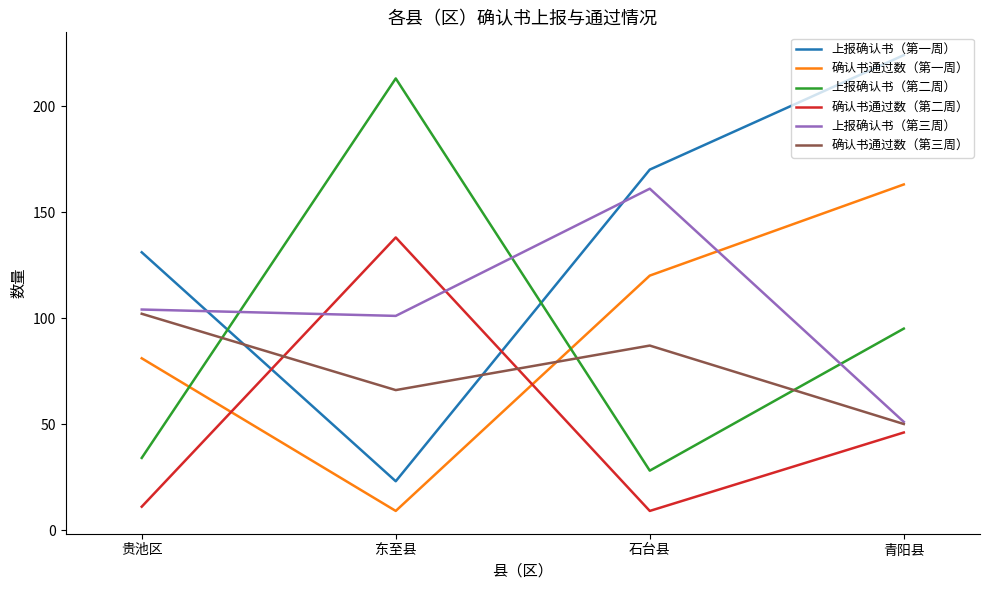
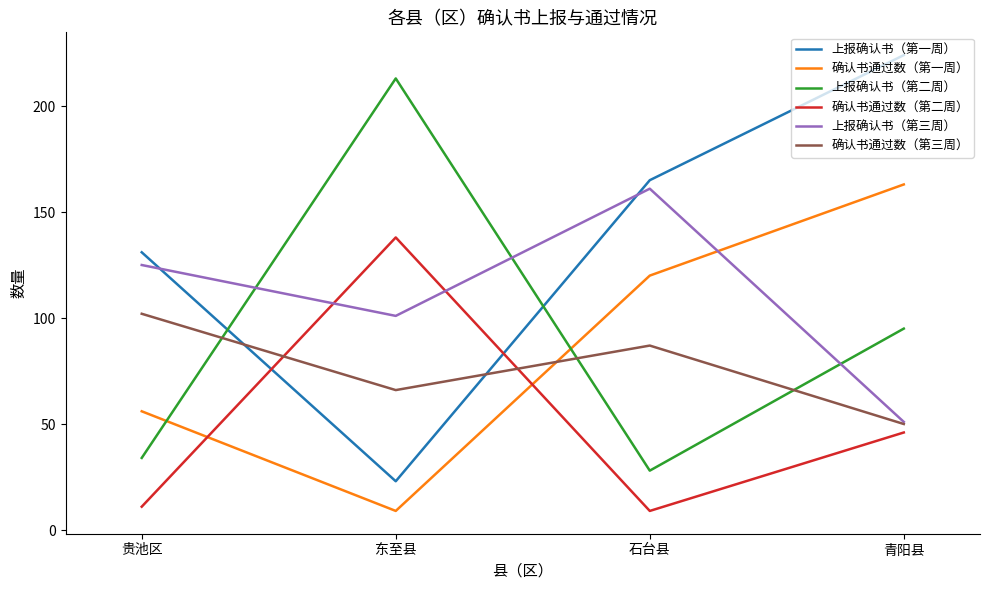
  {
    "上报确认书（第一周）": {
      "贵池区": 131,
      "东至县": 23,
-     "石台县": 170
+     "石台县": 165
    },
    "确认书通过数（第一周）": {
-     "贵池区": 81,
+     "贵池区": 56,
      "东至县": 9,
      "石台县": 120,
      "青阳县": 163
    },
    "上报确认书（第二周）": {
      "贵池区": 34,
      "东至县": 213,
      "石台县": 28,
      "青阳县": 95
    },
    "确认书通过数（第二周）": {
      "贵池区": 11,
      "东至县": 138,
      "石台县": 9,
      "青阳县": 46
    },
    "上报确认书（第三周）": {
-     "贵池区": 104,
+     "贵池区": 125,
      "东至县": 101,
      "石台县": 161
    },
    "确认书通过数（第三周）": {
      "贵池区": 102,
      "东至县": 66,
      "石台县": 87
    }
  }
